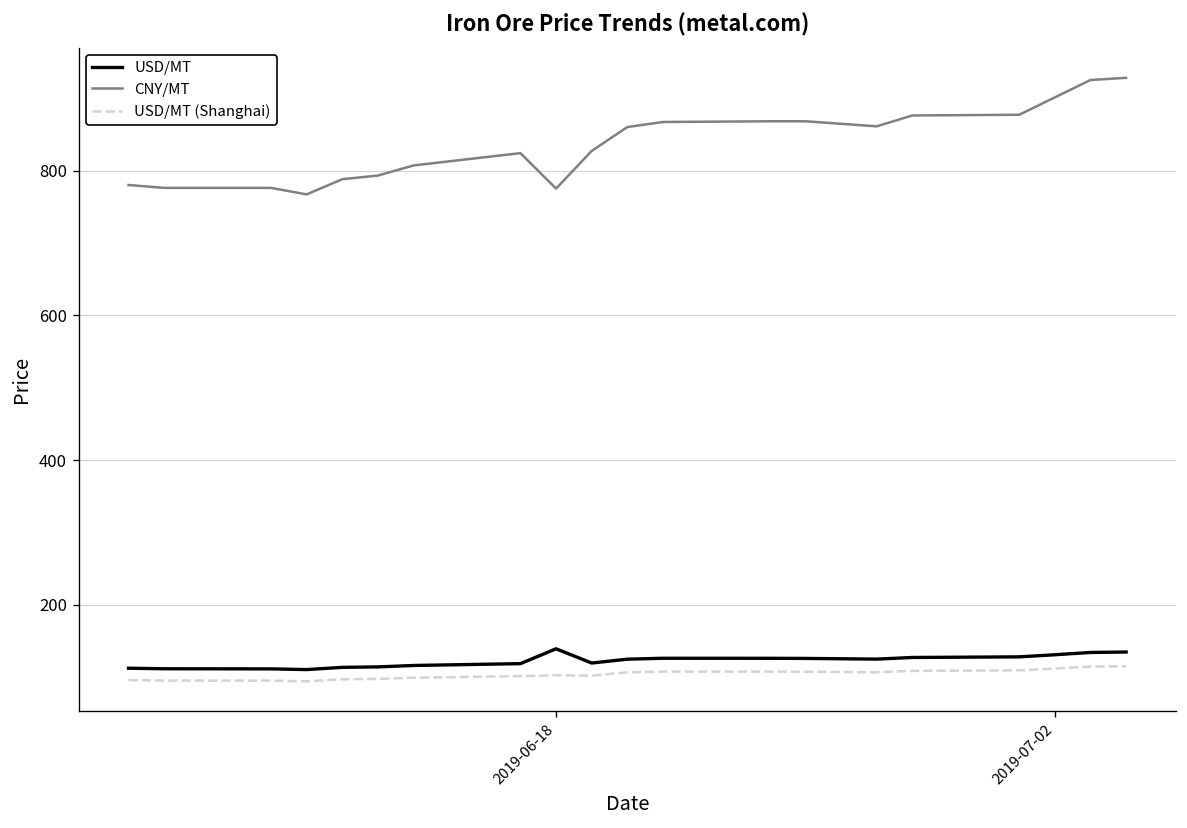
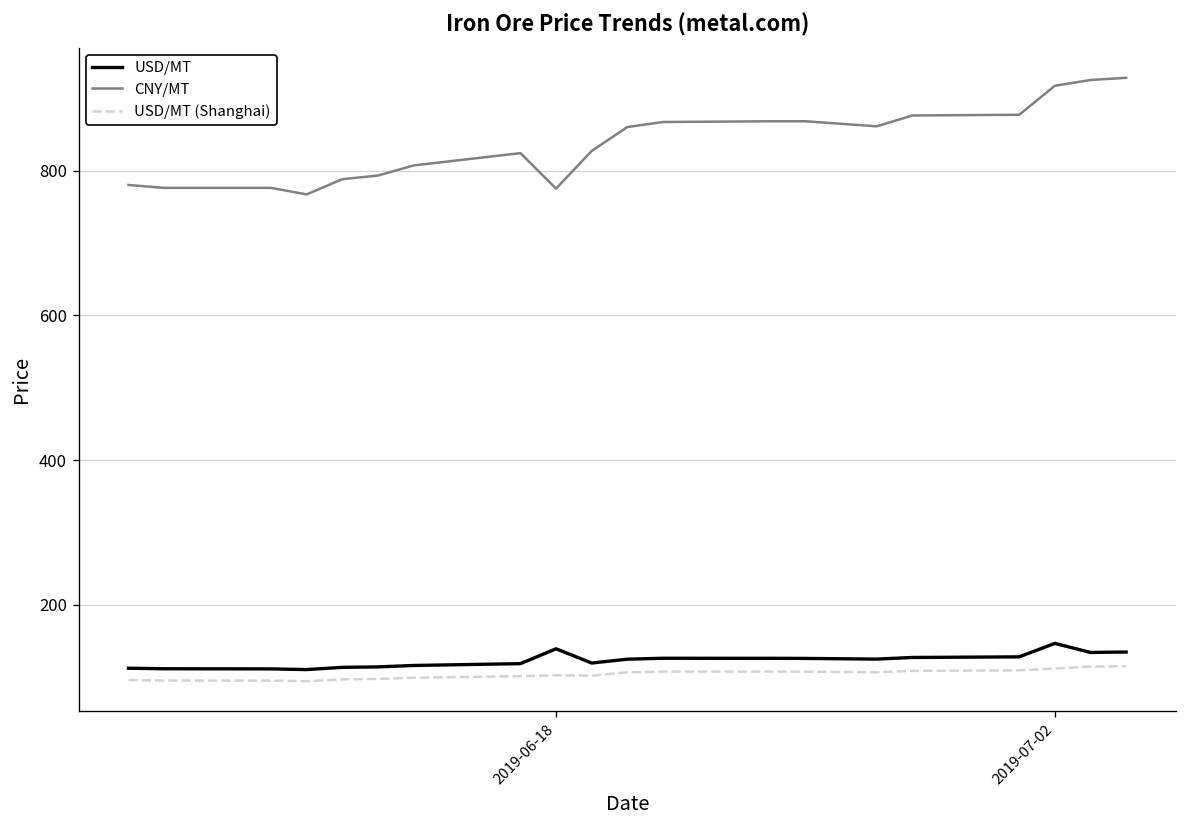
  {
    "USD/MT": {
      "2019-06-18": 140,
-     "2019-07-02": 130
+     "2019-07-02": 150
    },
    "CNY/MT": {
      "2019-06-18": 780,
-     "2019-07-02": 900
+     "2019-07-02": 920
    },
    "USD/MT (Shanghai)": {
      "2019-06-18": 100,
      "2019-07-02": 110
    }
  }
